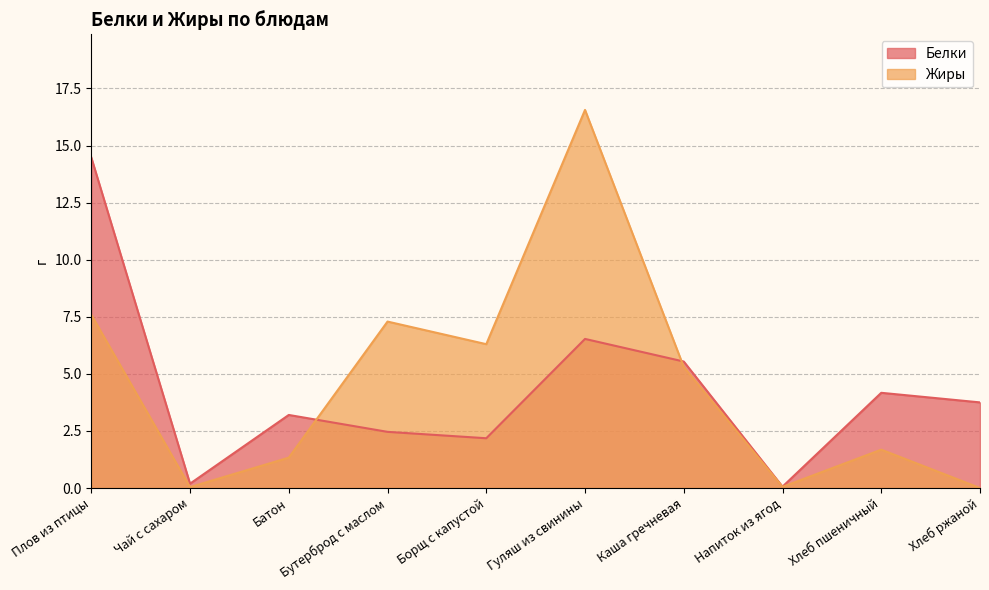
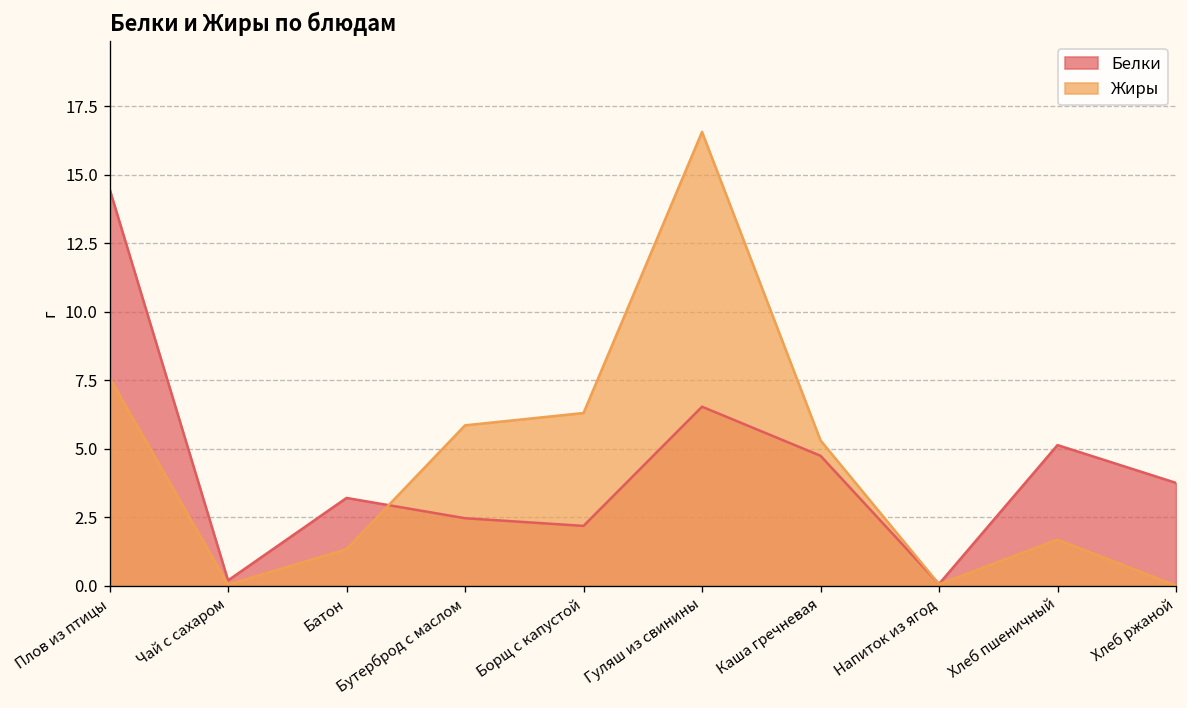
  {
    "Белки": {
      "Плов из птицы": 14.5,
      "Чай с сахаром": 0.2,
      "Батон": 3.2,
      "Бутерброд с маслом": 2.5,
      "Борщ с капустой": 2.2,
      "Гуляш из свинины": 6.5,
-     "Каша гречневая": 5.5,
-     "Хлеб пшеничный": 4.2,
+     "Каша гречневая": 4.7,
+     "Хлеб пшеничный": 5.1,
      "Хлеб ржаной": 3.8
    },
    "Жиры": {
      "Плов из птицы": 7.6,
      "Чай с сахаром": 0.0,
      "Батон": 1.3,
-     "Бутерброд с маслом": 7.3,
+     "Бутерброд с маслом": 5.9,
      "Борщ с капустой": 6.3,
      "Гуляш из свинины": 16.6,
      "Каша гречневая": 5.3,
      "Хлеб пшеничный": 1.7,
      "Хлеб ржаной": 0.0
    }
  }
